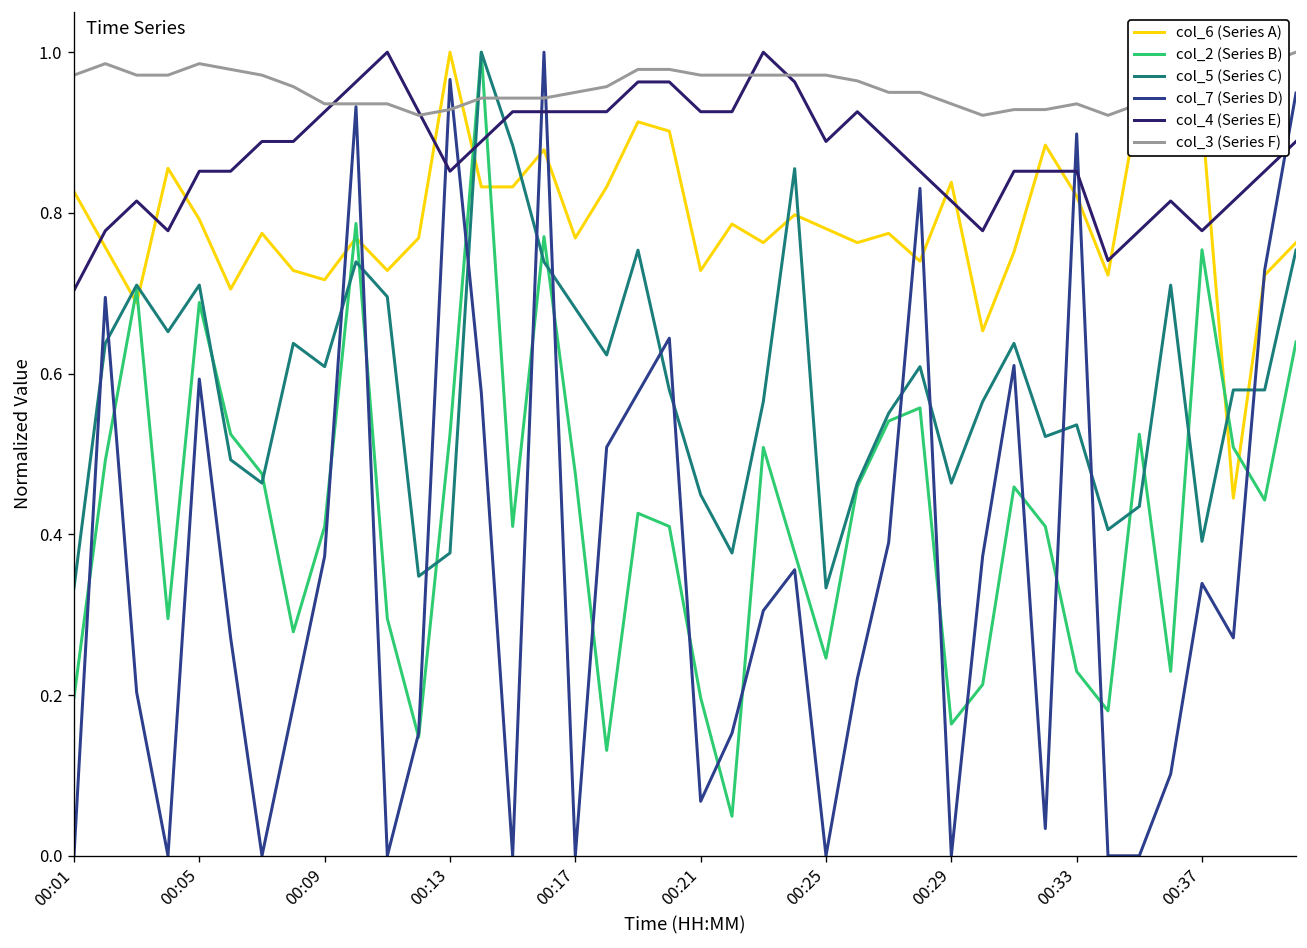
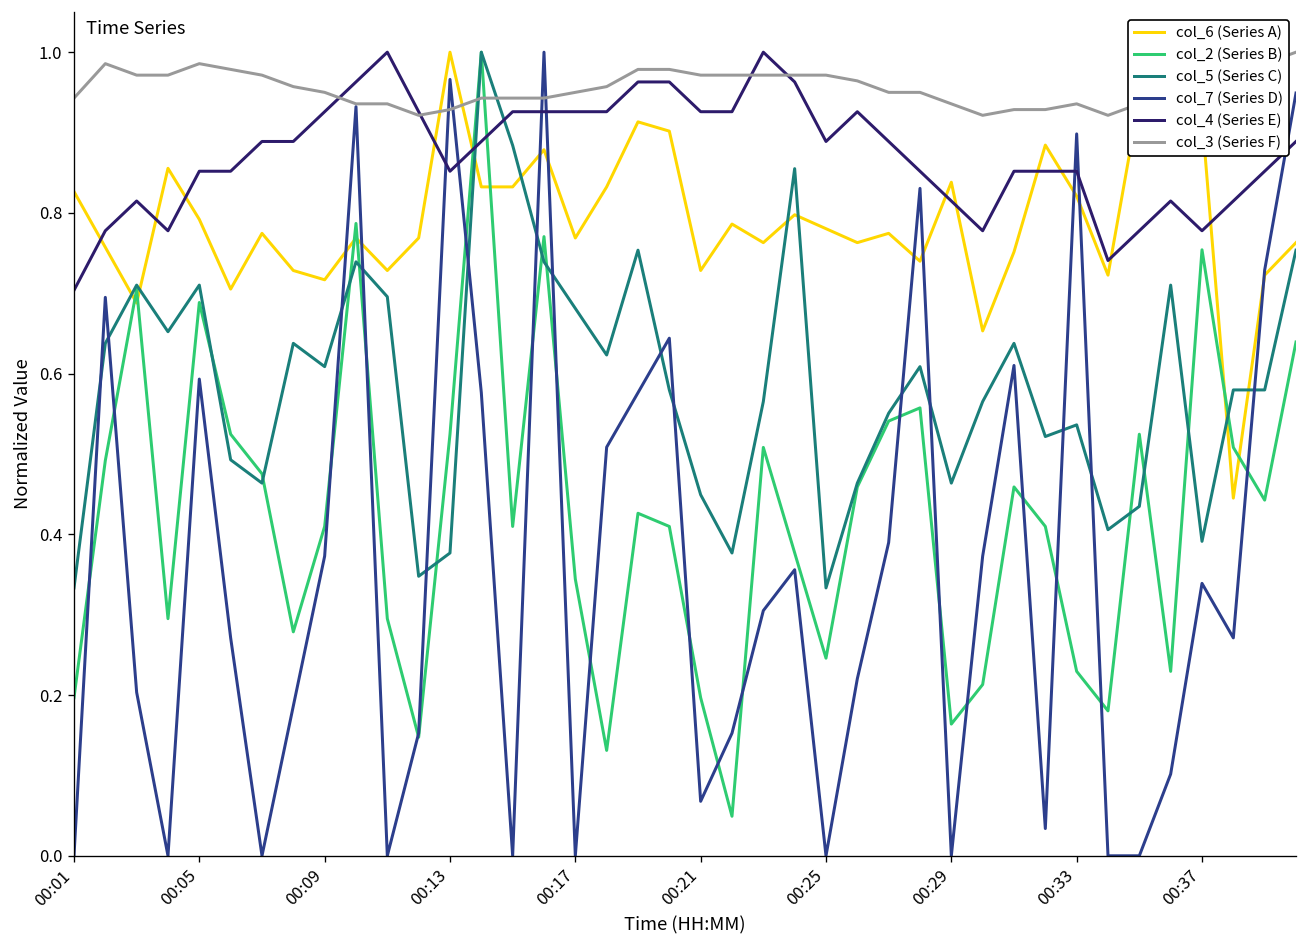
  {
    "col_6 (Series A)": {
      "00:01": 0.83,
      "00:05": 0.79,
      "00:09": 0.72,
      "00:13": 1.00,
      "00:17": 0.77,
      "00:21": 0.73,
      "00:25": 0.78,
      "00:29": 0.84,
      "00:33": 0.82
    },
    "col_2 (Series B)": {
      "00:01": 0.20,
      "00:05": 0.69,
      "00:09": 0.41,
      "00:13": 0.52,
-     "00:17": 0.48,
+     "00:17": 0.34,
      "00:21": 0.20,
      "00:25": 0.25,
      "00:29": 0.16,
      "00:33": 0.23,
      "00:37": 0.75
    },
    "col_5 (Series C)": {
      "00:01": 0.33,
      "00:05": 0.71,
      "00:09": 0.61,
      "00:13": 0.38,
      "00:17": 0.68,
      "00:21": 0.45,
      "00:25": 0.33,
      "00:29": 0.46,
      "00:33": 0.54,
      "00:37": 0.39
    },
    "col_3 (Series F)": {
-     "00:01": 0.97,
+     "00:01": 0.94,
      "00:05": 0.99,
-     "00:09": 0.94,
+     "00:09": 0.95,
      "00:13": 0.93,
      "00:17": 0.95,
      "00:21": 0.97,
      "00:25": 0.97,
      "00:29": 0.94,
      "00:33": 0.94
    }
  }
